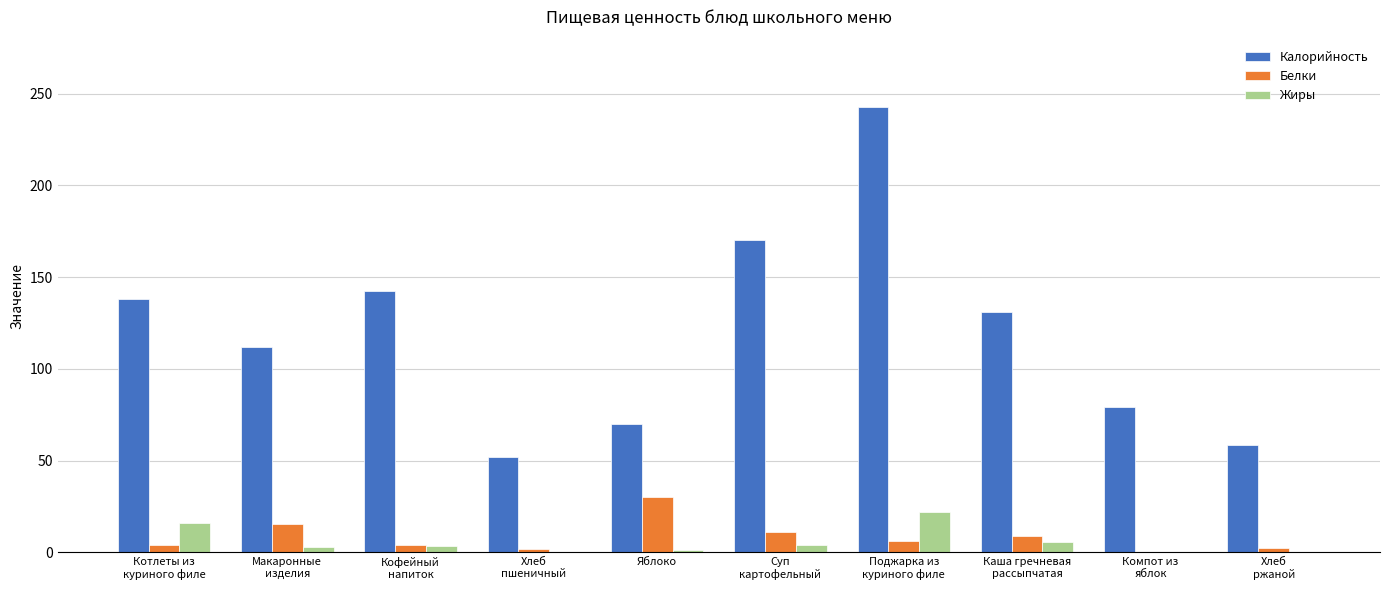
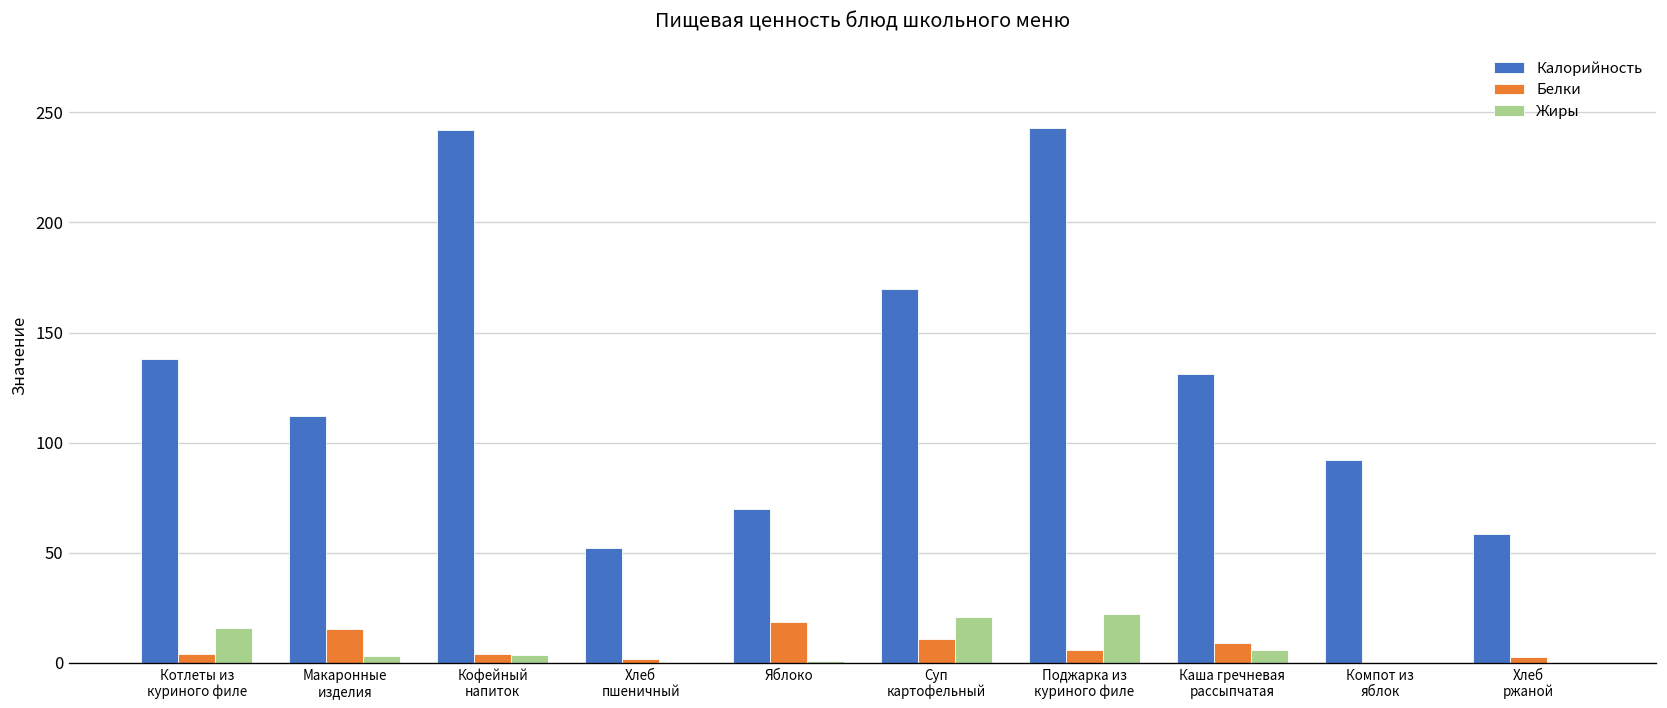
  {
    "Калорийность": {
      "Котлеты из куриного филе": 138,
      "Макаронные изделия": 112,
-     "Кофейный напиток": 143,
+     "Кофейный напиток": 242,
      "Хлеб пшеничный": 52,
      "Яблоко": 70,
      "Суп картофельный": 170,
      "Поджарка из куриного филе": 243,
      "Каша гречневая рассыпчатая": 131,
-     "Компот из яблок": 79,
+     "Компот из яблок": 92,
      "Хлеб ржаной": 59
    },
    "Белки": {
      "Котлеты из куриного филе": 4,
      "Макаронные изделия": 16,
      "Кофейный напиток": 4,
      "Хлеб пшеничный": 2,
-     "Яблоко": 30,
+     "Яблоко": 18,
      "Суп картофельный": 11,
      "Поджарка из куриного филе": 6,
      "Каша гречневая рассыпчатая": 9,
      "Хлеб ржаной": 2
    },
    "Жиры": {
      "Котлеты из куриного филе": 16,
      "Макаронные изделия": 3,
      "Кофейный напиток": 4,
-     "Суп картофельный": 4,
+     "Суп картофельный": 21,
      "Поджарка из куриного филе": 22,
      "Каша гречневая рассыпчатая": 6,
      "Компот из яблок": 0,
      "Хлеб ржаной": 0
    }
  }
